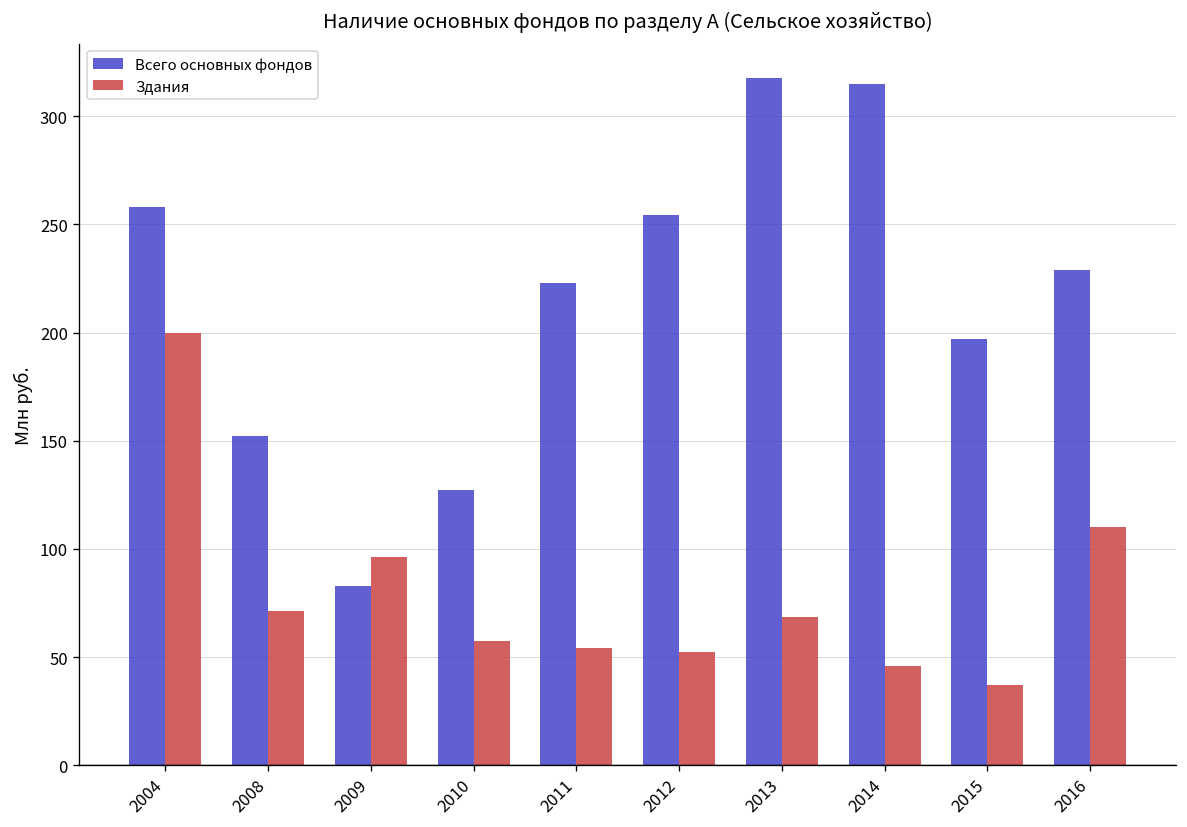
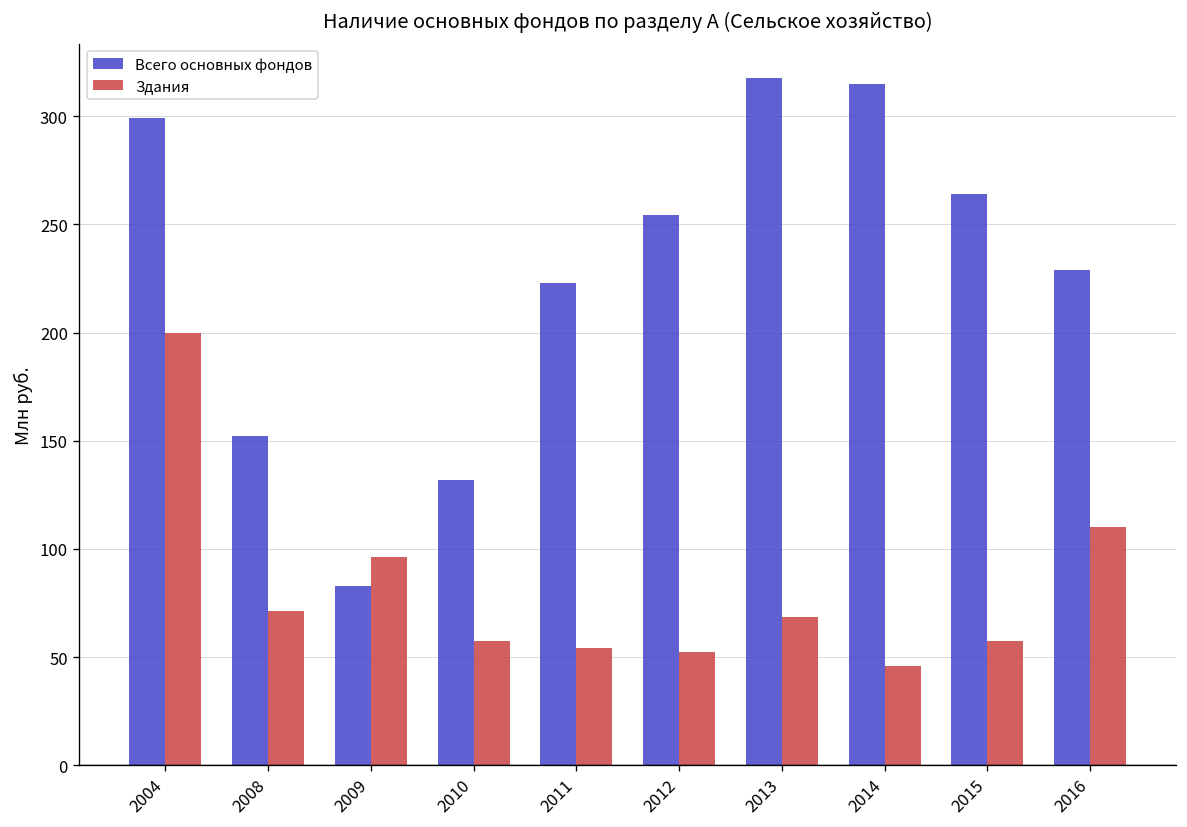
  {
    "Всего основных фондов": {
-     "2004": 258,
+     "2004": 299,
      "2008": 152,
      "2009": 83,
-     "2010": 127,
+     "2010": 132,
      "2011": 223,
      "2012": 254,
      "2013": 318,
      "2014": 315,
-     "2015": 197,
+     "2015": 264,
      "2016": 229
    },
    "Здания": {
      "2004": 200,
      "2008": 71,
      "2009": 96,
      "2010": 57,
      "2011": 54,
      "2012": 52,
      "2013": 68,
      "2014": 46,
-     "2015": 37,
+     "2015": 58,
      "2016": 110
    }
  }
